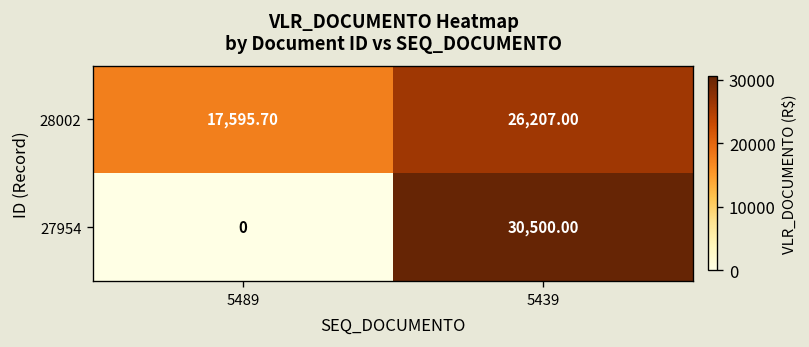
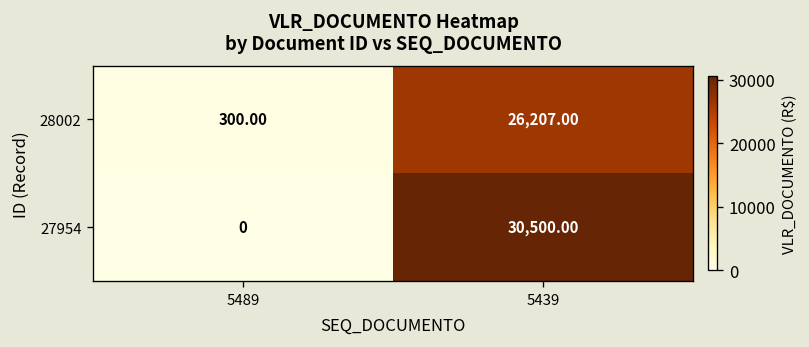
  {
    "28002": {
-     "5489": "17,595.70",
+     "5489": "300.00",
      "5439": "26,207.00"
    },
    "27954": {
      "5489": "0",
      "5439": "30,500.00"
    }
  }
